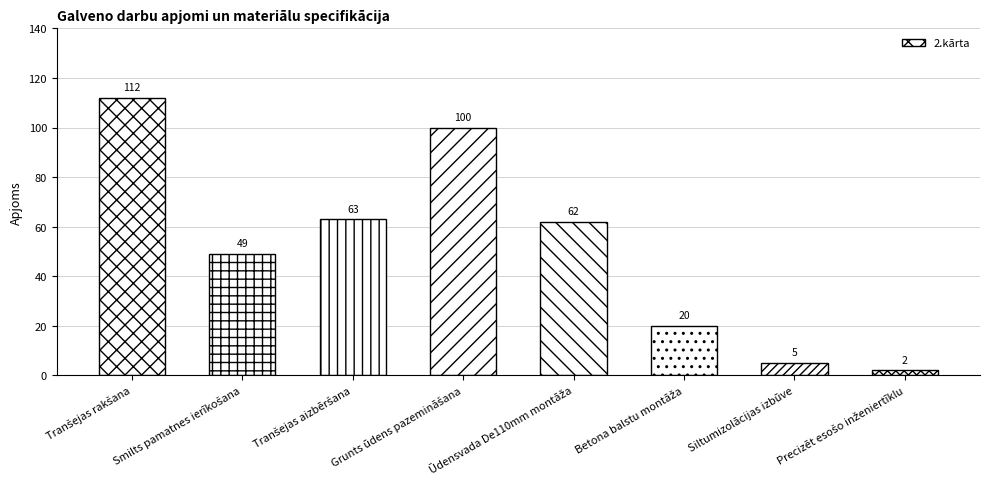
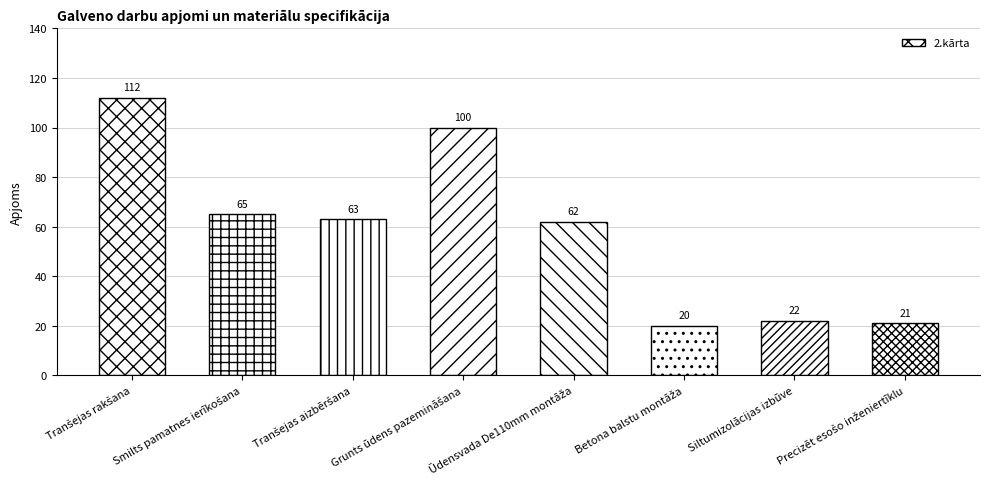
  {
    "Tranšejas rakšana": 112,
-   "Smilts pamatnes ierīkošana": 49,
+   "Smilts pamatnes ierīkošana": 65,
    "Tranšejas aizbēršana": 63,
    "Grunts ūdens pazemināšana": 100,
    "Ūdensvada De110mm montāža": 62,
    "Betona balstu montāža": 20,
-   "Siltumizolācijas izbūve": 5,
-   "Precizēt esošo inženiertīklu": 2
+   "Siltumizolācijas izbūve": 22,
+   "Precizēt esošo inženiertīklu": 21
  }
